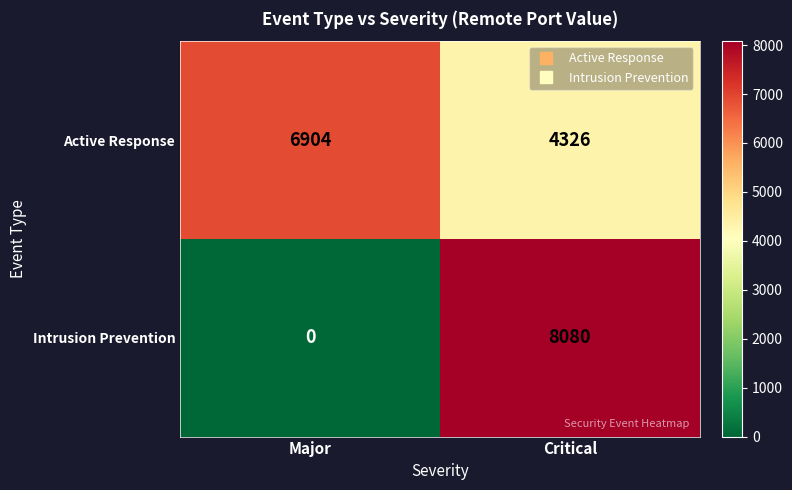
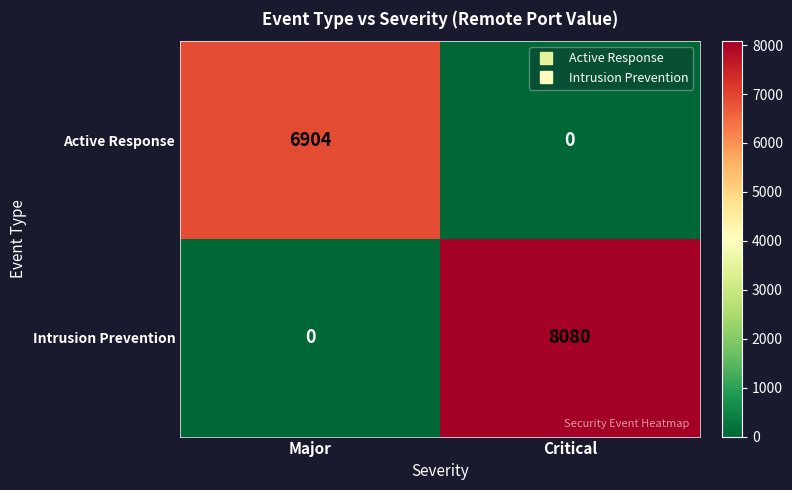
  {
    "Active Response": {
      "Major": 6904,
-     "Critical": 4326
+     "Critical": 0
    },
    "Intrusion Prevention": {
      "Major": 0
    }
  }
